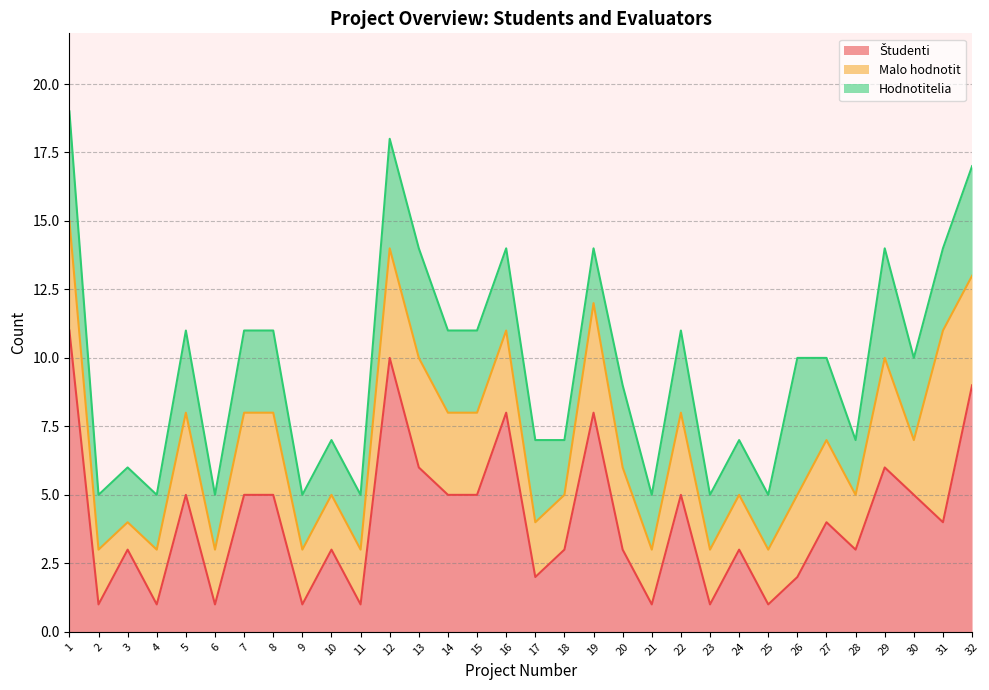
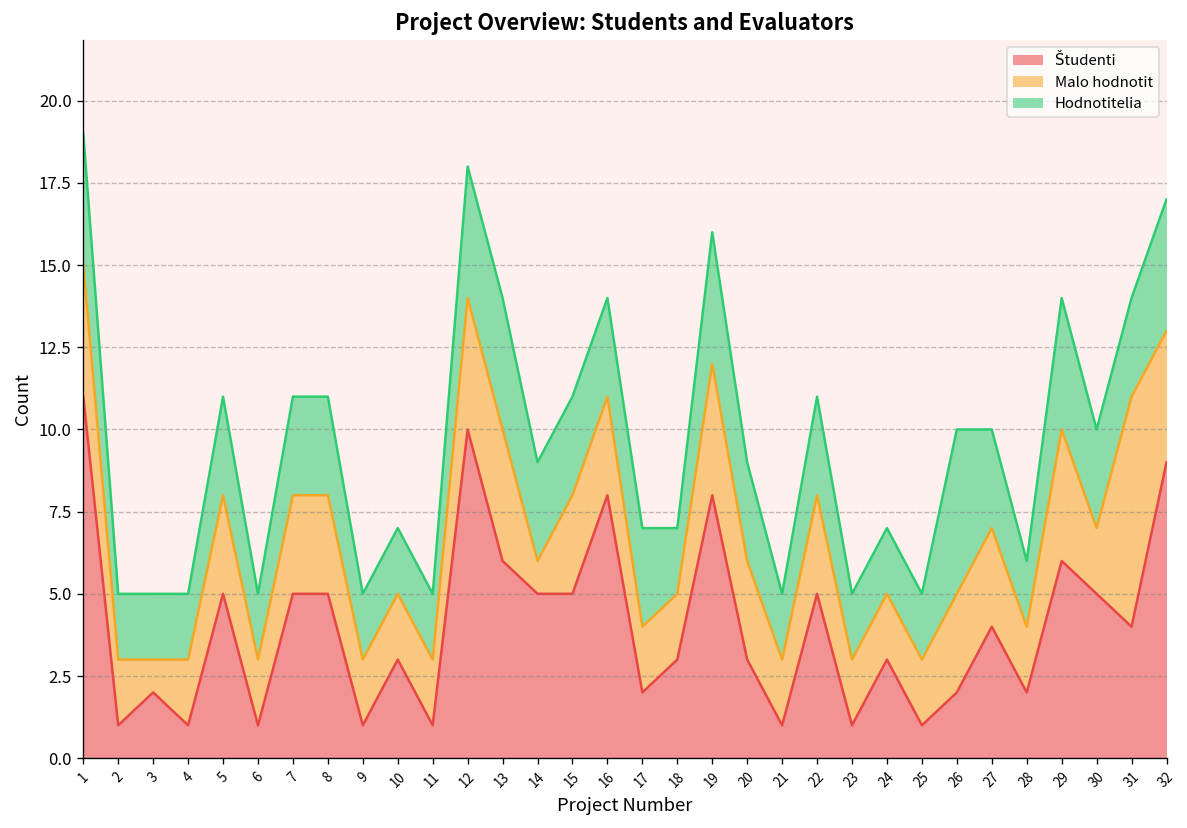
  {
    "Študenti": {
      "1": 11,
      "2": 1,
-     "3": 3,
+     "3": 2,
      "4": 1,
      "5": 5,
      "6": 1,
      "7": 5,
      "8": 5,
      "9": 1,
      "10": 3,
      "11": 1,
      "12": 10,
      "13": 6,
      "14": 5,
      "15": 5,
      "16": 8,
      "17": 2,
      "18": 3,
      "19": 8,
      "20": 3,
      "21": 1,
      "22": 5,
      "23": 1,
      "24": 3,
      "25": 1,
      "26": 2,
      "27": 4,
-     "28": 3,
+     "28": 2,
      "29": 6,
      "30": 5,
      "31": 4,
      "32": 9
    },
    "Malo hodnotit": {
      "1": 4,
      "2": 2,
      "3": 1,
      "4": 2,
      "5": 3,
      "6": 2,
      "7": 3,
      "8": 3,
      "9": 2,
      "10": 2,
      "11": 2,
      "12": 4,
      "13": 4,
-     "14": 3,
+     "14": 1,
      "15": 3,
      "16": 3,
      "17": 2,
      "18": 2,
      "19": 4,
      "20": 3,
      "21": 2,
      "22": 3,
      "23": 2,
      "24": 2,
      "25": 2,
      "26": 3,
      "27": 3,
      "28": 2,
      "29": 4,
      "30": 2,
      "31": 7,
      "32": 4
    },
    "Hodnotitelia": {
      "1": 4,
      "2": 2,
      "3": 2,
      "4": 2,
      "5": 3,
      "6": 2,
      "7": 3,
      "8": 3,
      "9": 2,
      "10": 2,
      "11": 2,
      "12": 4,
      "13": 4,
      "14": 3,
      "15": 3,
      "16": 3,
      "17": 3,
      "18": 2,
-     "19": 2,
+     "19": 4,
      "20": 3,
      "21": 2,
      "22": 3,
      "23": 2,
      "24": 2,
      "25": 2,
      "26": 5,
      "27": 3,
      "28": 2,
      "29": 4,
      "30": 3,
      "31": 3,
      "32": 4
    }
  }
